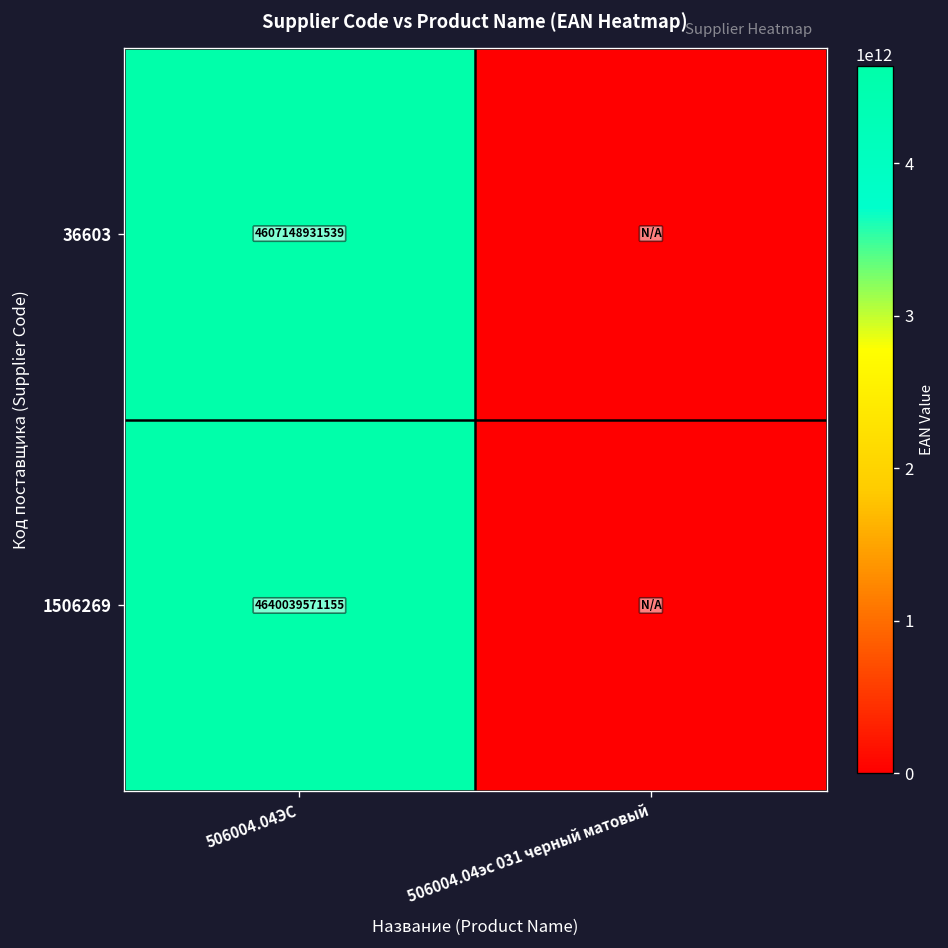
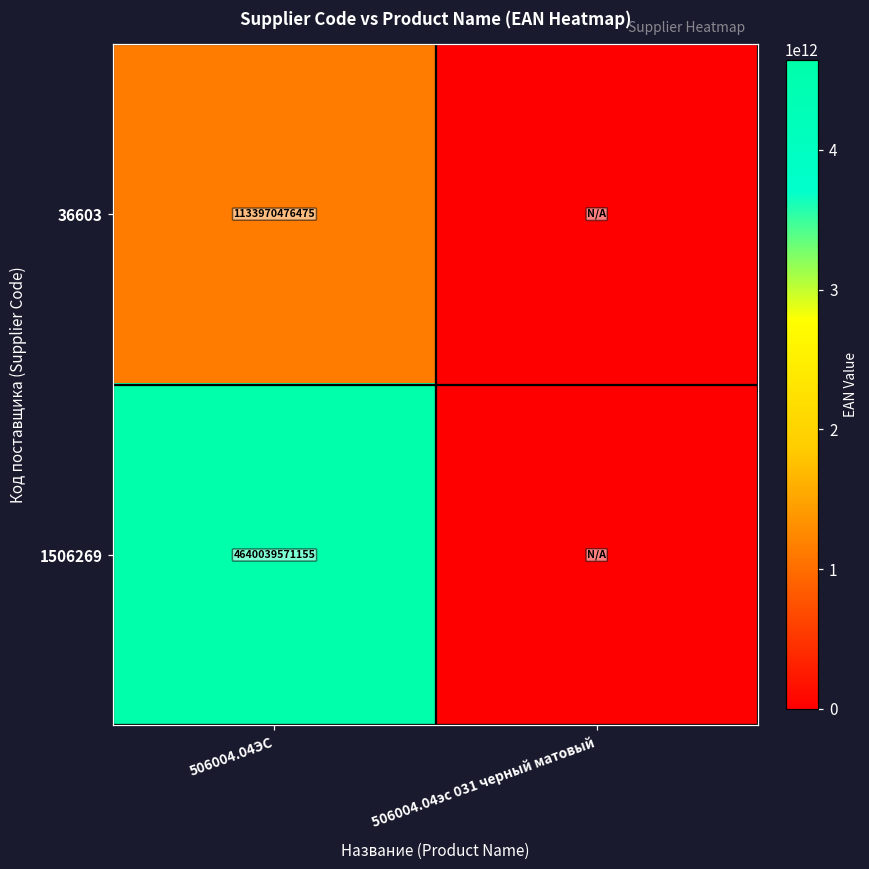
  {
    "36603": {
-     "506004.04ЭС": 4607148931539
+     "506004.04ЭС": 1133970476475
    }
  }
